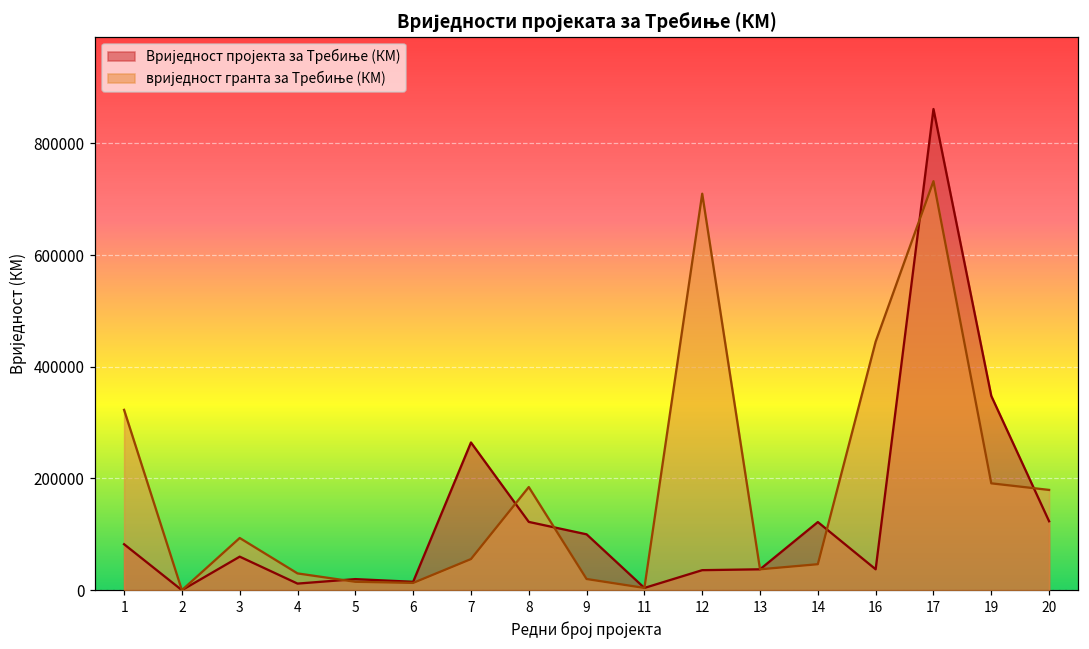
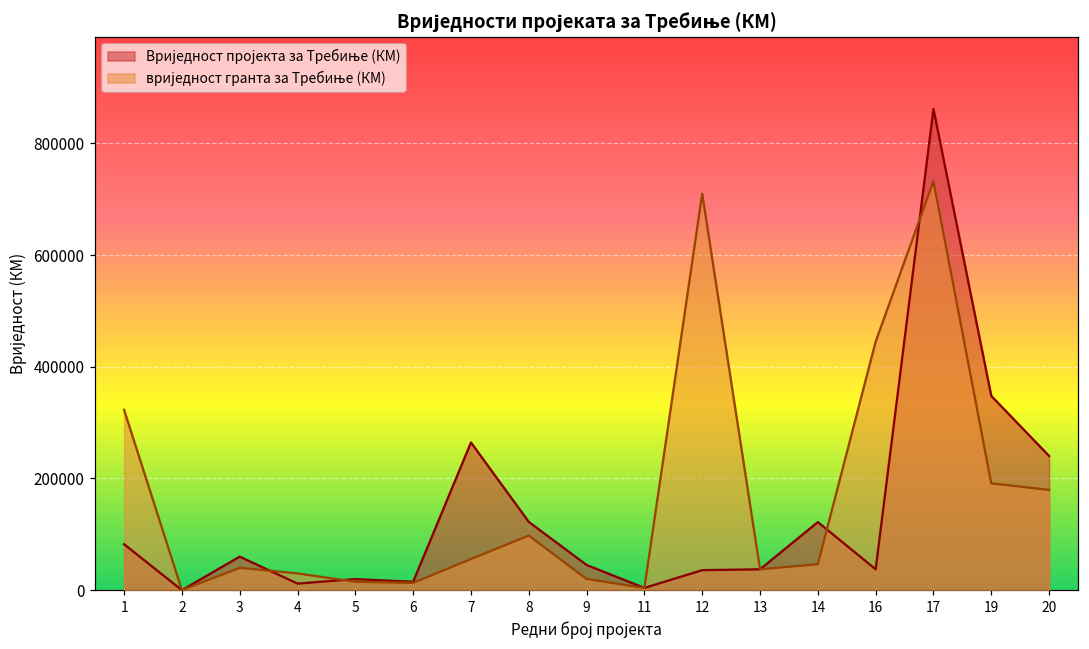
  {
    "Вриједност пројекта за Требиње (КМ)": {
      "1": 80000,
      "3": 60000,
      "4": 10000,
      "7": 260000,
      "8": 120000,
-     "9": 100000,
+     "9": 50000,
      "12": 40000,
      "14": 120000,
      "16": 40000,
      "17": 860000,
      "19": 350000,
-     "20": 120000
+     "20": 240000
    },
    "вриједност гранта за Требиње (КМ)": {
      "1": 320000,
-     "3": 90000,
+     "3": 40000,
      "4": 30000,
      "7": 60000,
-     "8": 180000,
+     "8": 100000,
      "9": 20000,
      "12": 710000,
      "14": 50000,
      "16": 440000,
      "17": 730000,
      "19": 190000,
      "20": 180000
    }
  }
